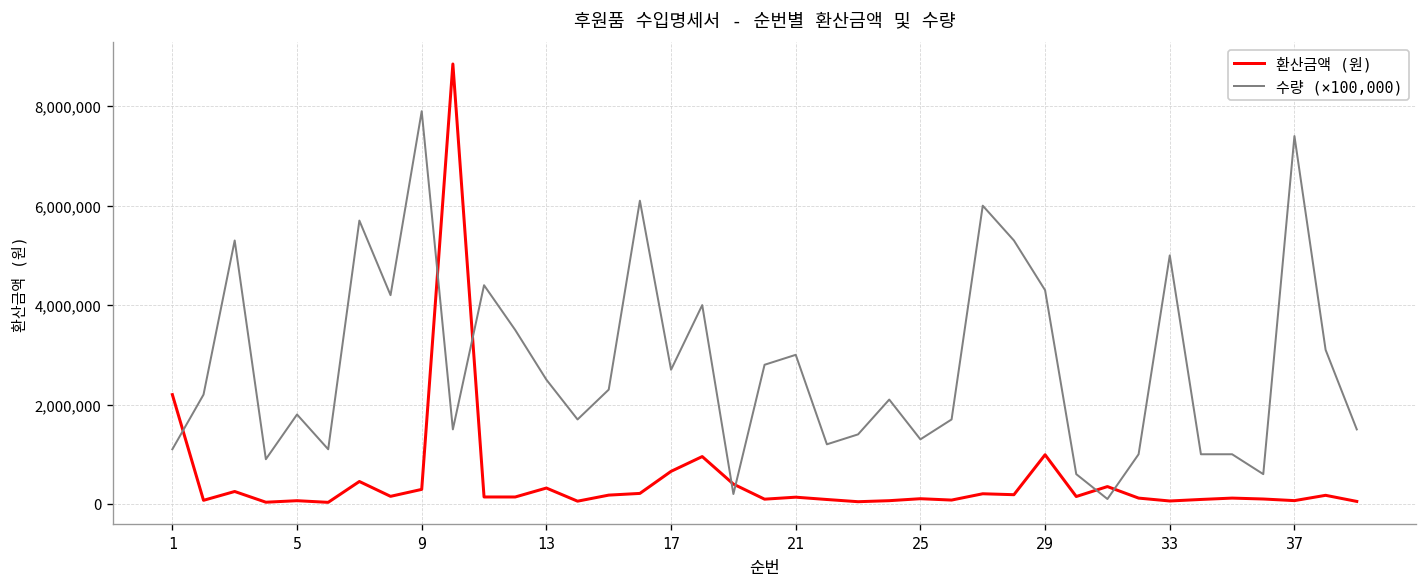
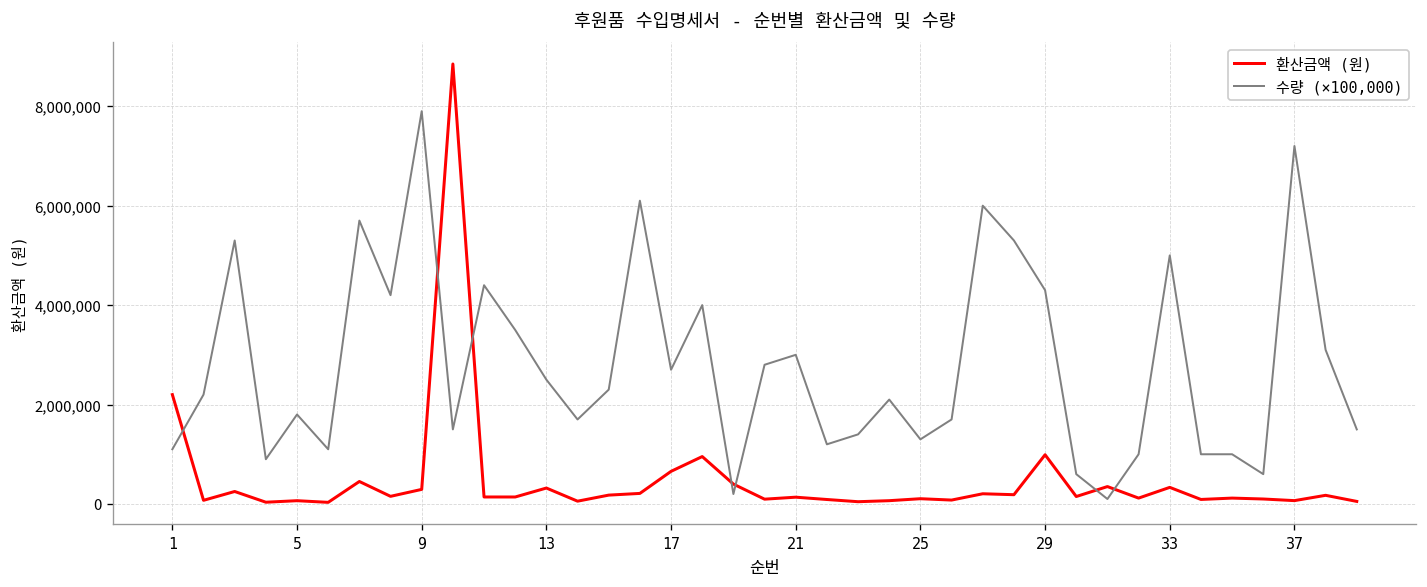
  {
    "환산금액 (원)": {
      "1": "2,200,000",
      "5": "100,000",
      "9": "300,000",
      "13": "300,000",
      "17": "700,000",
      "21": "100,000",
      "25": "100,000",
      "29": "1,000,000",
-     "33": "100,000",
+     "33": "300,000",
      "37": "100,000"
    },
    "수량 (×100,000)": {
      "1": "1,100,000",
      "5": "1,800,000",
      "9": "7,900,000",
      "13": "2,500,000",
      "17": "2,700,000",
      "21": "3,000,000",
      "25": "1,300,000",
      "29": "4,300,000",
      "33": "5,000,000",
-     "37": "7,400,000"
+     "37": "7,200,000"
    }
  }
